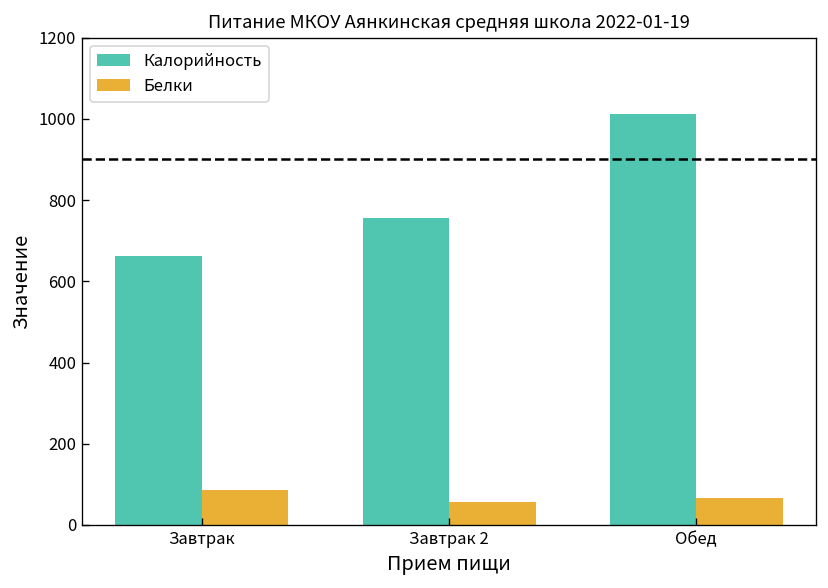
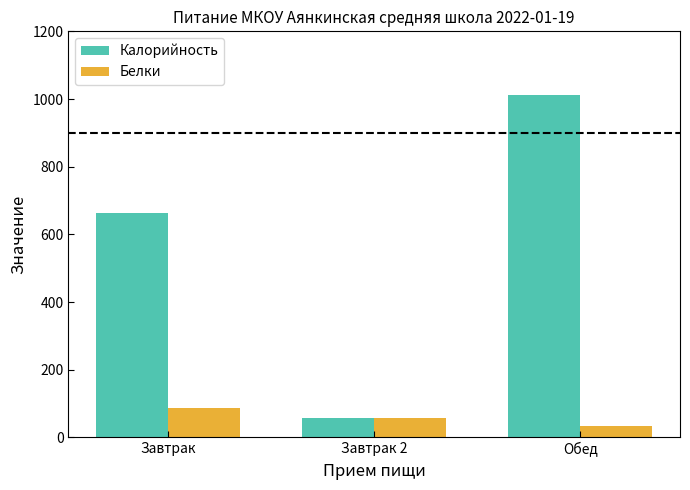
  {
    "Калорийность": {
      "Завтрак": 660,
-     "Завтрак 2": 760,
+     "Завтрак 2": 60,
      "Обед": 1010
    },
    "Белки": {
      "Завтрак": 90,
      "Завтрак 2": 60,
-     "Обед": 70
+     "Обед": 30
    }
  }
